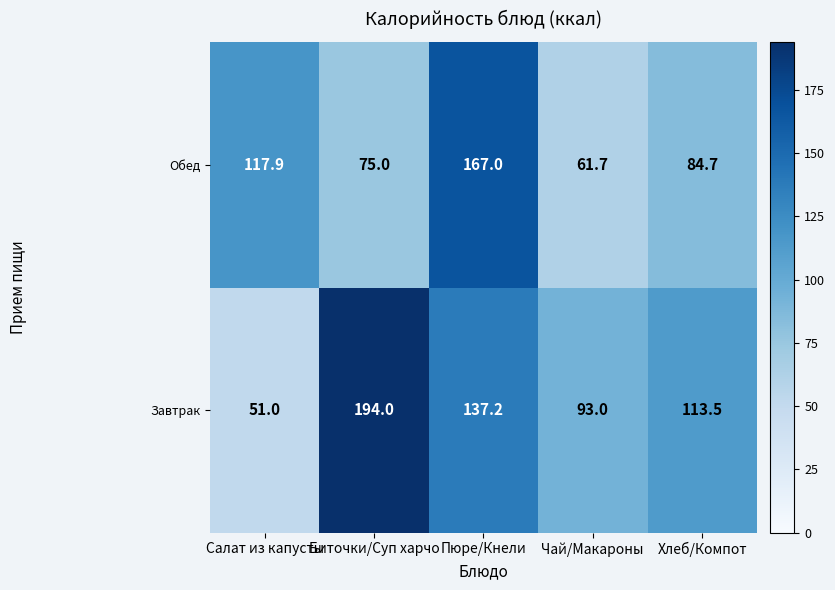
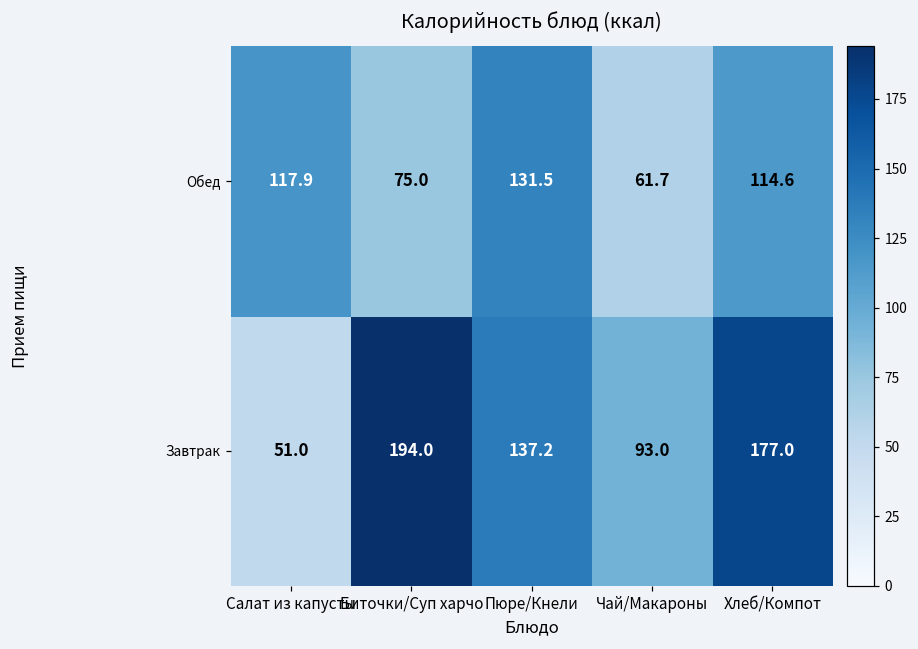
  {
    "Обед": {
      "Салат из капусты": 117.9,
      "Биточки/Суп харчо": 75.0,
-     "Пюре/Кнели": 167.0,
+     "Пюре/Кнели": 131.5,
      "Чай/Макароны": 61.7,
-     "Хлеб/Компот": 84.7
+     "Хлеб/Компот": 114.6
    },
    "Завтрак": {
      "Салат из капусты": 51.0,
      "Биточки/Суп харчо": 194.0,
      "Пюре/Кнели": 137.2,
      "Чай/Макароны": 93.0,
-     "Хлеб/Компот": 113.5
+     "Хлеб/Компот": 177.0
    }
  }
